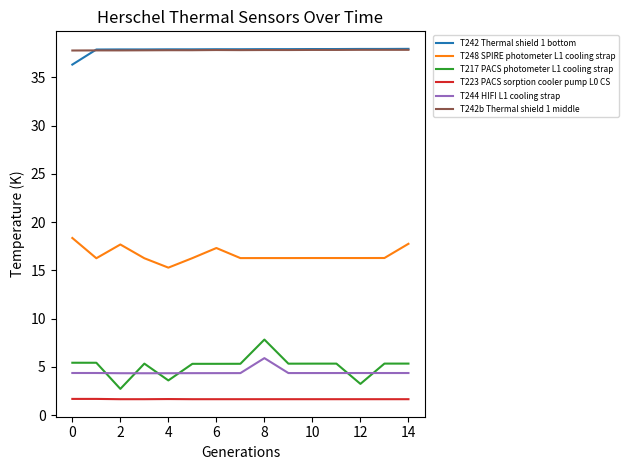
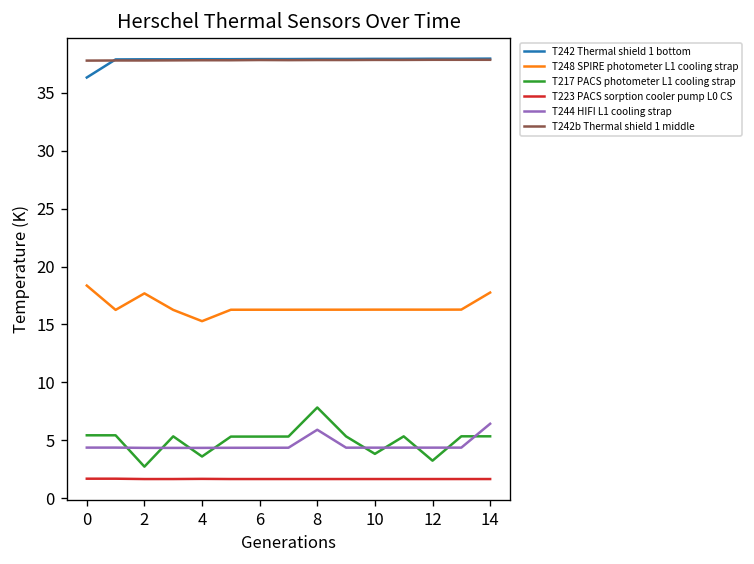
  {
    "T242 Thermal shield 1 bottom": {
      "0": 36
    },
    "T248 SPIRE photometer L1 cooling strap": {
      "0": 18,
      "2": 18,
      "4": 15,
-     "6": 17,
+     "6": 16,
      "8": 16,
      "10": 16,
      "12": 16,
      "14": 18
    },
    "T217 PACS photometer L1 cooling strap": {
      "0": 5,
      "2": 3,
      "4": 4,
      "6": 5,
      "8": 8,
-     "10": 5,
+     "10": 4,
      "12": 3,
      "14": 5
    },
    "T223 PACS sorption cooler pump L0 CS": {
      "0": 2,
      "2": 2,
      "4": 2,
      "6": 2,
      "8": 2,
      "10": 2,
      "12": 2,
      "14": 2
    },
    "T244 HIFI L1 cooling strap": {
      "0": 4,
      "2": 4,
      "4": 4,
      "6": 4,
      "8": 6,
      "10": 4,
      "12": 4,
-     "14": 4
+     "14": 6
    },
    "T242b Thermal shield 1 middle": {
      "0": 38
    }
  }
